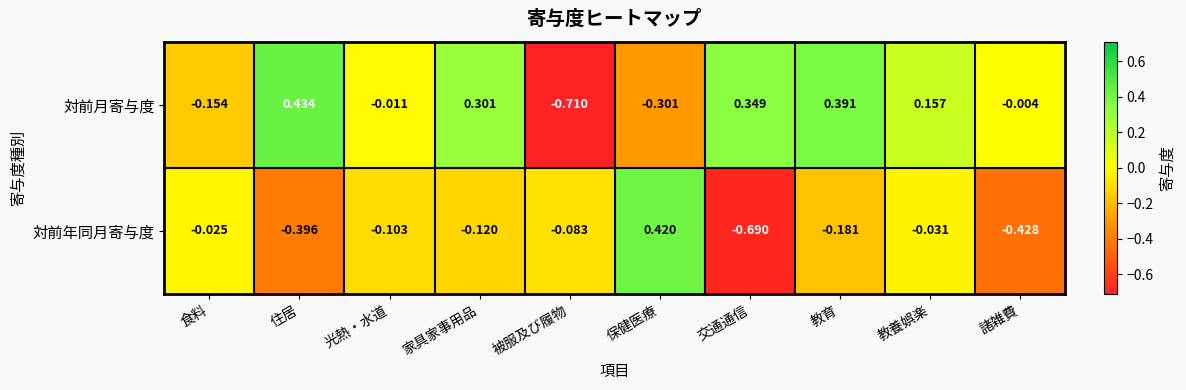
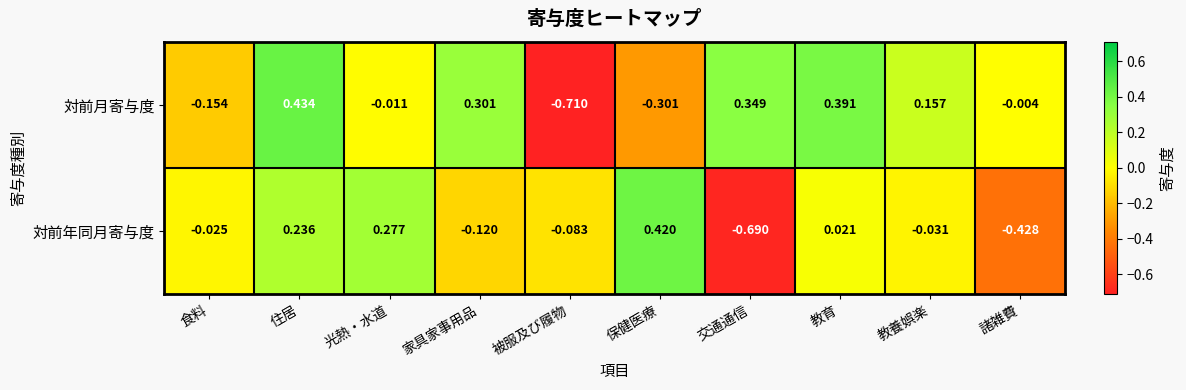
  {
    "対前月寄与度": {
      "食料": -0.154,
      "住居": 0.434,
      "光熱・水道": -0.011,
      "家具家事用品": 0.301,
      "被服及び履物": -0.710,
      "保健医療": -0.301,
      "交通通信": 0.349,
      "教育": 0.391,
      "教養娯楽": 0.157,
      "諸雑費": -0.004
    },
    "対前年同月寄与度": {
      "食料": -0.025,
-     "住居": -0.396,
-     "光熱・水道": -0.103,
+     "住居": 0.236,
+     "光熱・水道": 0.277,
      "家具家事用品": -0.120,
      "被服及び履物": -0.083,
      "保健医療": 0.420,
      "交通通信": -0.690,
-     "教育": -0.181,
+     "教育": 0.021,
      "教養娯楽": -0.031,
      "諸雑費": -0.428
    }
  }
